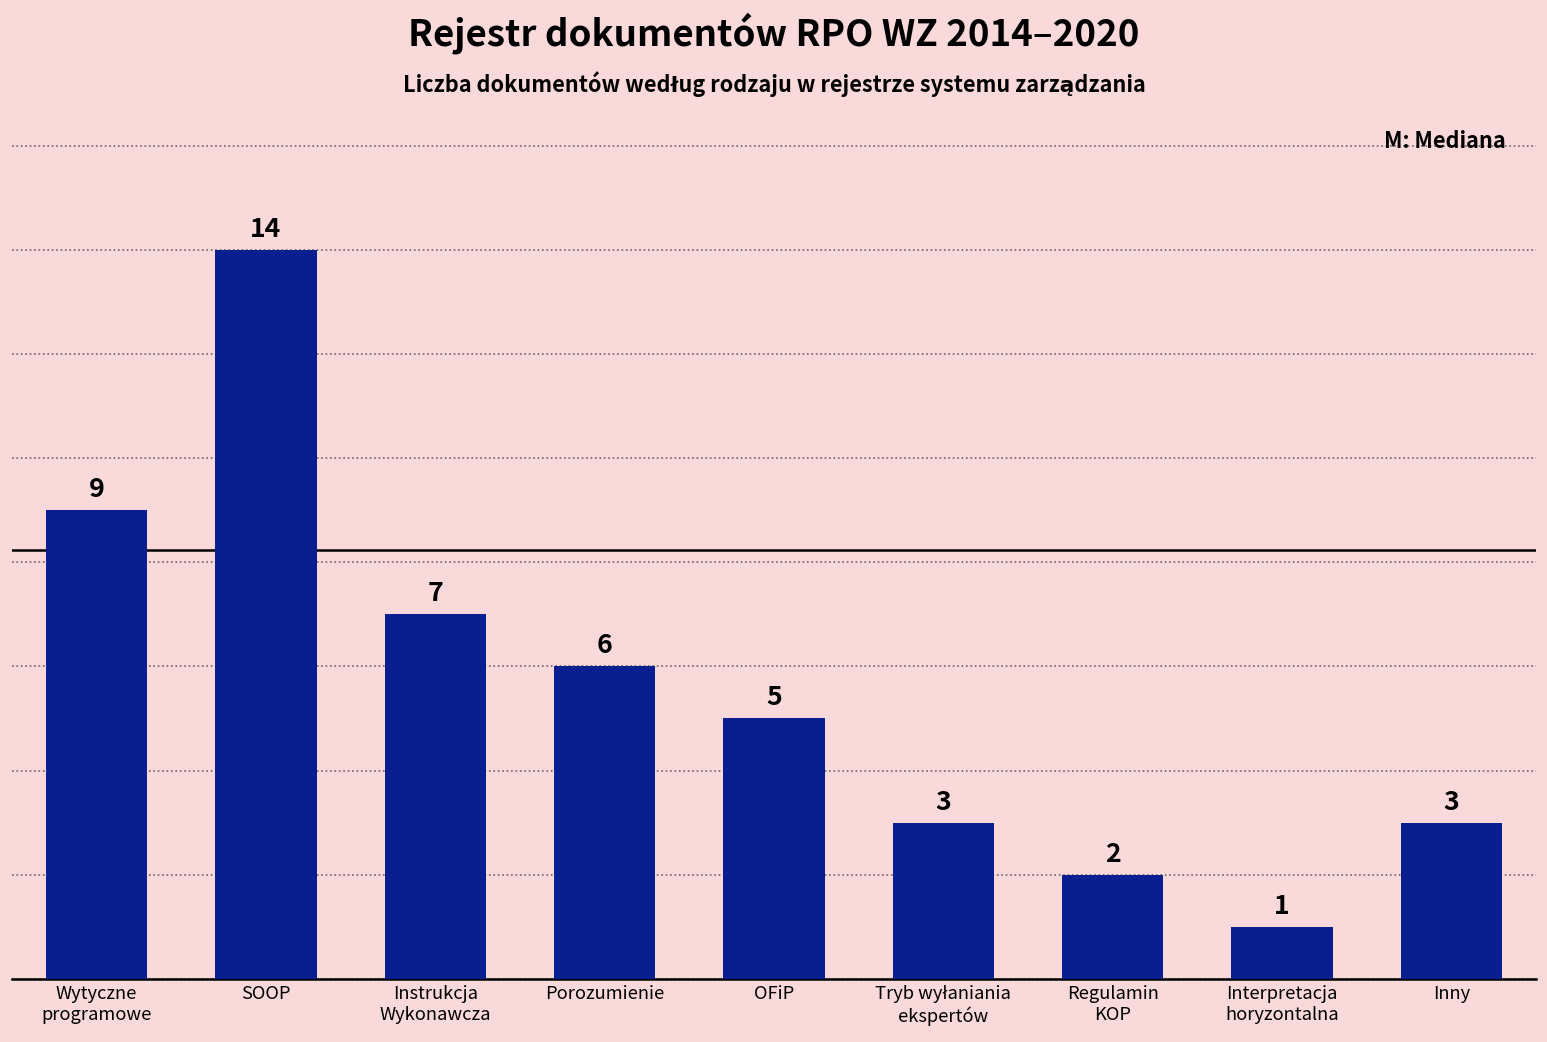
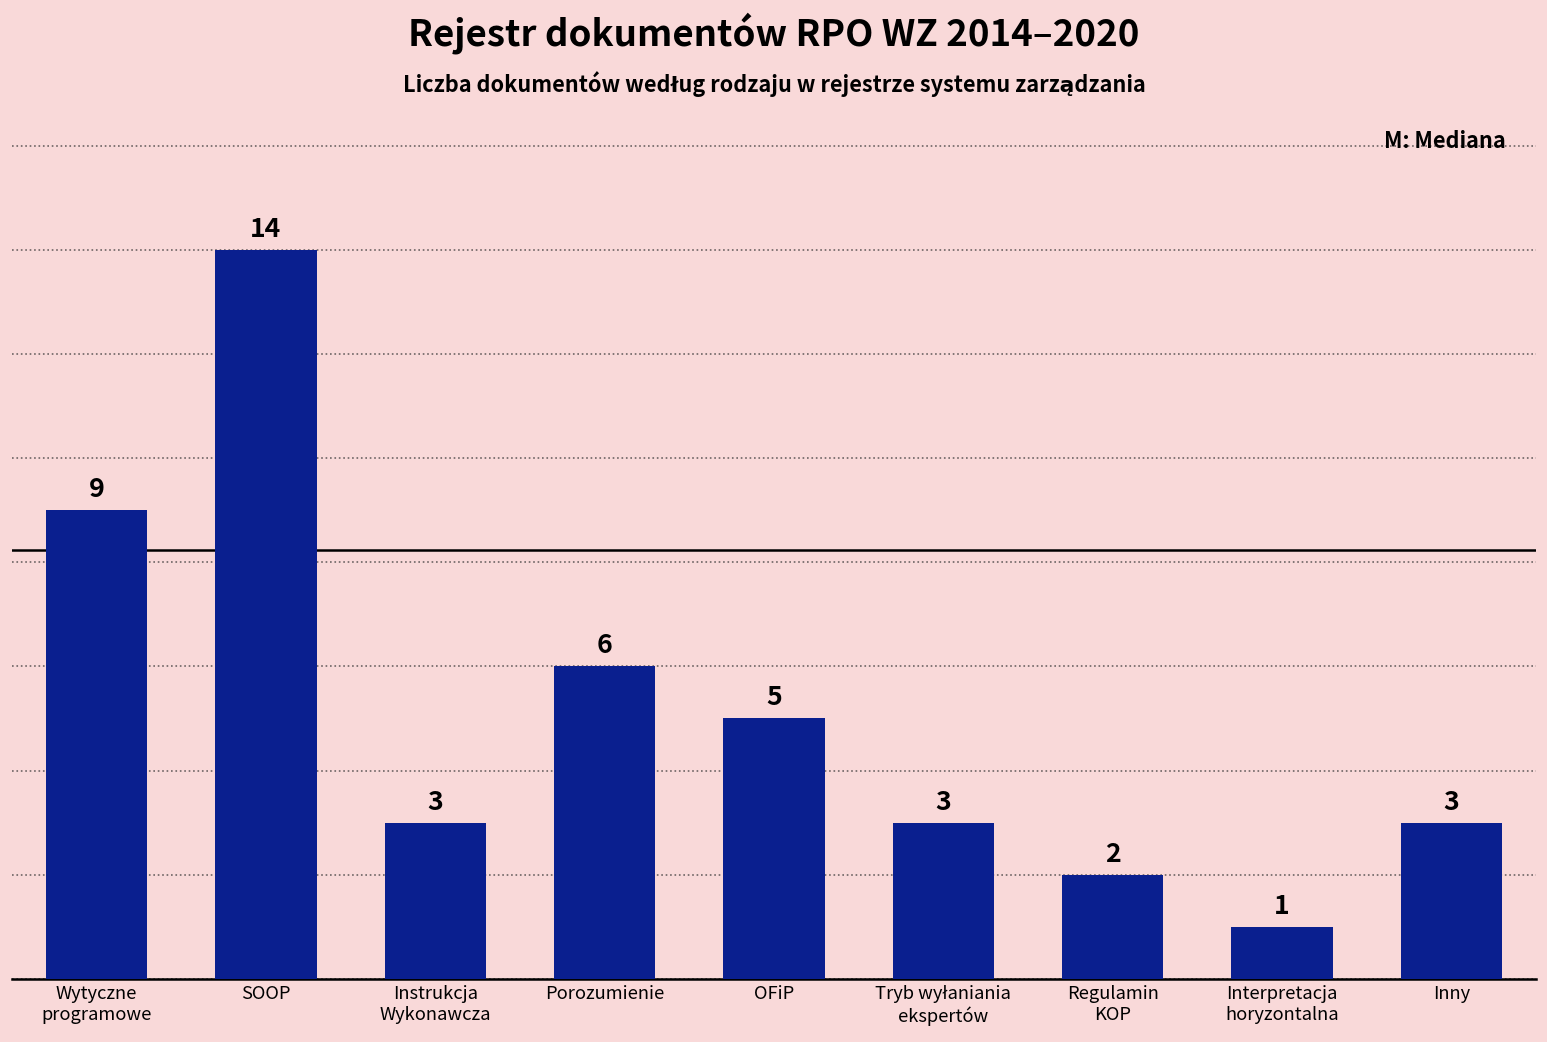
  {
    "Wytyczne programowe": 9,
    "SOOP": 14,
-   "Instrukcja Wykonawcza": 7,
+   "Instrukcja Wykonawcza": 3,
    "Porozumienie": 6,
    "OFiP": 5,
    "Tryb wyłaniania ekspertów": 3,
    "Regulamin KOP": 2,
    "Interpretacja horyzontalna": 1,
    "Inny": 3
  }
